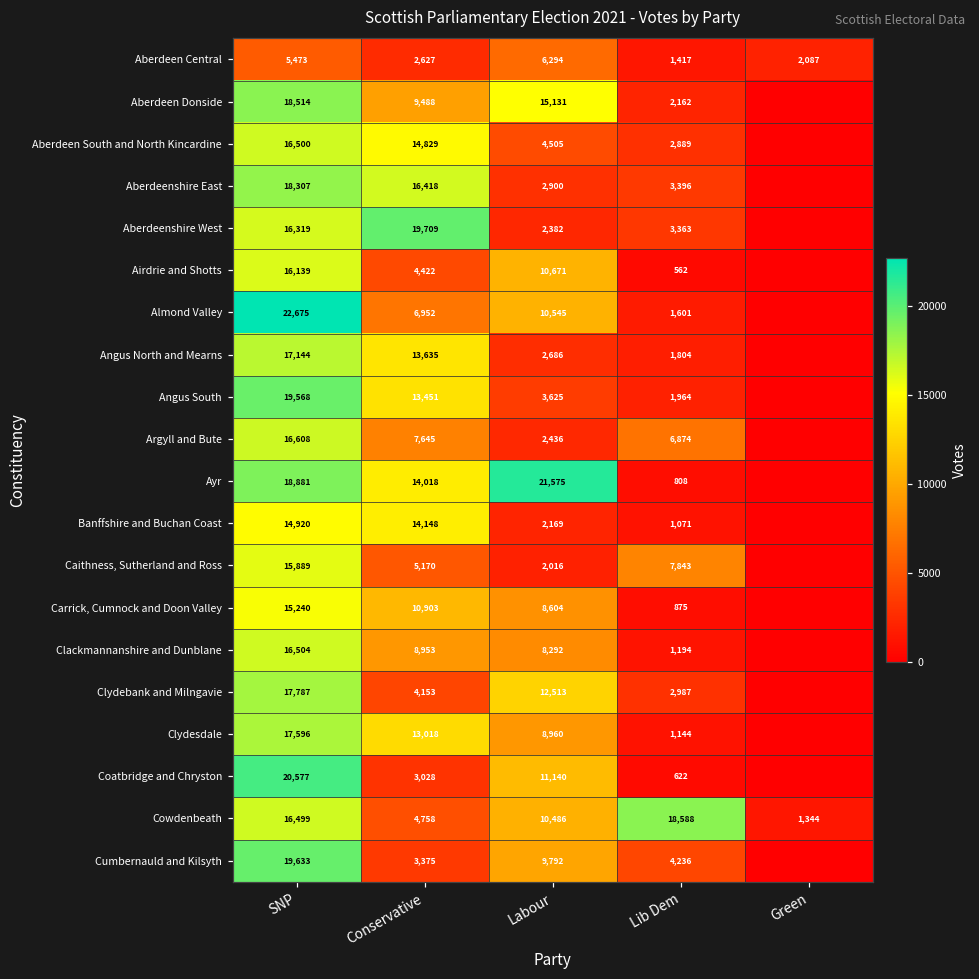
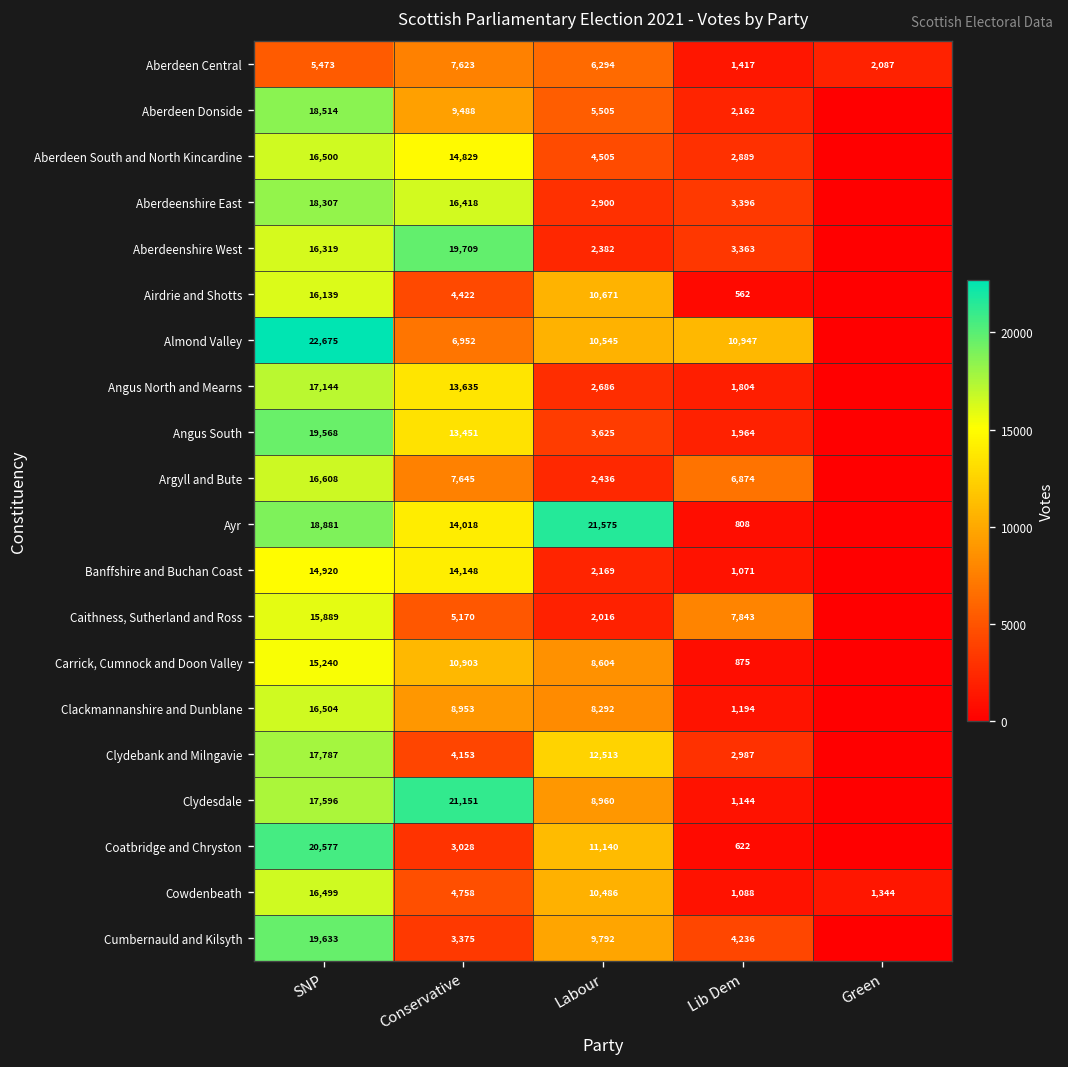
  {
    "Aberdeen Central": {
      "SNP": "5,473",
-     "Conservative": "2,627",
+     "Conservative": "7,623",
      "Labour": "6,294",
      "Lib Dem": "1,417",
      "Green": "2,087"
    },
    "Aberdeen Donside": {
      "SNP": "18,514",
      "Conservative": "9,488",
-     "Labour": "15,131",
+     "Labour": "5,505",
      "Lib Dem": "2,162"
    },
    "Aberdeen South and North Kincardine": {
      "SNP": "16,500",
      "Conservative": "14,829",
      "Labour": "4,505",
      "Lib Dem": "2,889"
    },
    "Aberdeenshire East": {
      "SNP": "18,307",
      "Conservative": "16,418",
      "Labour": "2,900",
      "Lib Dem": "3,396"
    },
    "Aberdeenshire West": {
      "SNP": "16,319",
      "Conservative": "19,709",
      "Labour": "2,382",
      "Lib Dem": "3,363"
    },
    "Airdrie and Shotts": {
      "SNP": "16,139",
      "Conservative": "4,422",
      "Labour": "10,671",
      "Lib Dem": "562"
    },
    "Almond Valley": {
      "SNP": "22,675",
      "Conservative": "6,952",
      "Labour": "10,545",
-     "Lib Dem": "1,601"
+     "Lib Dem": "10,947"
    },
    "Angus North and Mearns": {
      "SNP": "17,144",
      "Conservative": "13,635",
      "Labour": "2,686",
      "Lib Dem": "1,804"
    },
    "Angus South": {
      "SNP": "19,568",
      "Conservative": "13,451",
      "Labour": "3,625",
      "Lib Dem": "1,964"
    },
    "Argyll and Bute": {
      "SNP": "16,608",
      "Conservative": "7,645",
      "Labour": "2,436",
      "Lib Dem": "6,874"
    },
    "Ayr": {
      "SNP": "18,881",
      "Conservative": "14,018",
      "Labour": "21,575",
      "Lib Dem": "808"
    },
    "Banffshire and Buchan Coast": {
      "SNP": "14,920",
      "Conservative": "14,148",
      "Labour": "2,169",
      "Lib Dem": "1,071"
    },
    "Caithness, Sutherland and Ross": {
      "SNP": "15,889",
      "Conservative": "5,170",
      "Labour": "2,016",
      "Lib Dem": "7,843"
    },
    "Carrick, Cumnock and Doon Valley": {
      "SNP": "15,240",
      "Conservative": "10,903",
      "Labour": "8,604",
      "Lib Dem": "875"
    },
    "Clackmannanshire and Dunblane": {
      "SNP": "16,504",
      "Conservative": "8,953",
      "Labour": "8,292",
      "Lib Dem": "1,194"
    },
    "Clydebank and Milngavie": {
      "SNP": "17,787",
      "Conservative": "4,153",
      "Labour": "12,513",
      "Lib Dem": "2,987"
    },
    "Clydesdale": {
      "SNP": "17,596",
-     "Conservative": "13,018",
+     "Conservative": "21,151",
      "Labour": "8,960",
      "Lib Dem": "1,144"
    },
    "Coatbridge and Chryston": {
      "SNP": "20,577",
      "Conservative": "3,028",
      "Labour": "11,140",
      "Lib Dem": "622"
    },
    "Cowdenbeath": {
      "SNP": "16,499",
      "Conservative": "4,758",
      "Labour": "10,486",
-     "Lib Dem": "18,588",
+     "Lib Dem": "1,088",
      "Green": "1,344"
    },
    "Cumbernauld and Kilsyth": {
      "SNP": "19,633",
      "Conservative": "3,375",
      "Labour": "9,792",
      "Lib Dem": "4,236"
    }
  }
